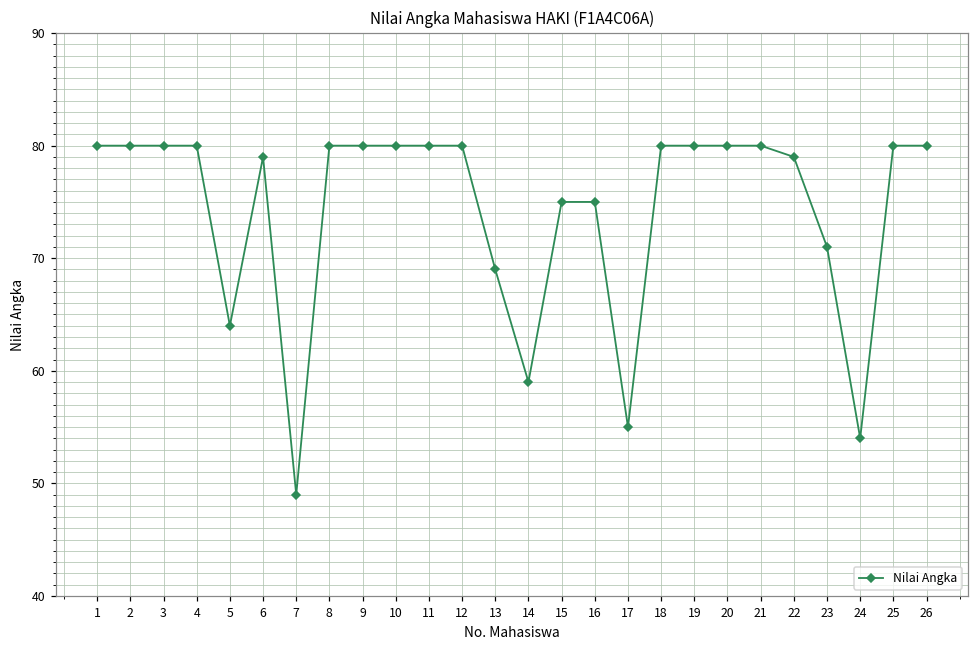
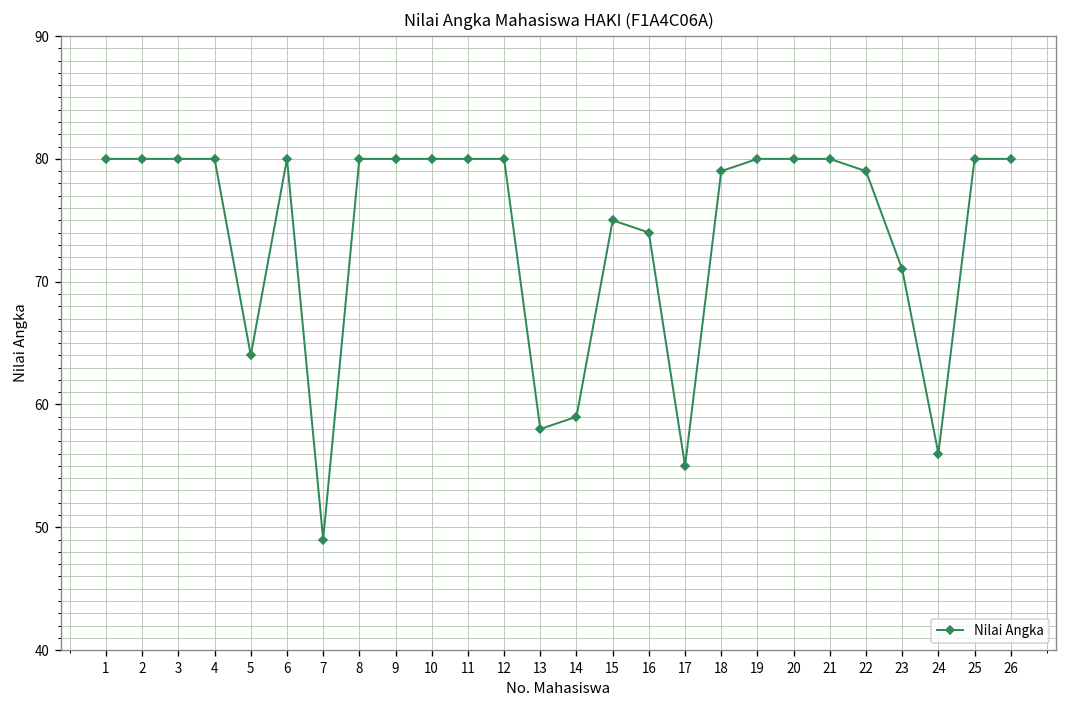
  {
    "1": 80,
    "2": 80,
    "3": 80,
    "4": 80,
    "5": 64,
-   "6": 79,
+   "6": 80,
    "7": 49,
    "8": 80,
    "9": 80,
    "10": 80,
    "11": 80,
    "12": 80,
-   "13": 69,
+   "13": 58,
    "14": 59,
    "15": 75,
-   "16": 75,
+   "16": 74,
    "17": 55,
-   "18": 80,
+   "18": 79,
    "19": 80,
    "20": 80,
    "21": 80,
    "22": 79,
    "23": 71,
-   "24": 54,
+   "24": 56,
    "25": 80,
    "26": 80
  }
